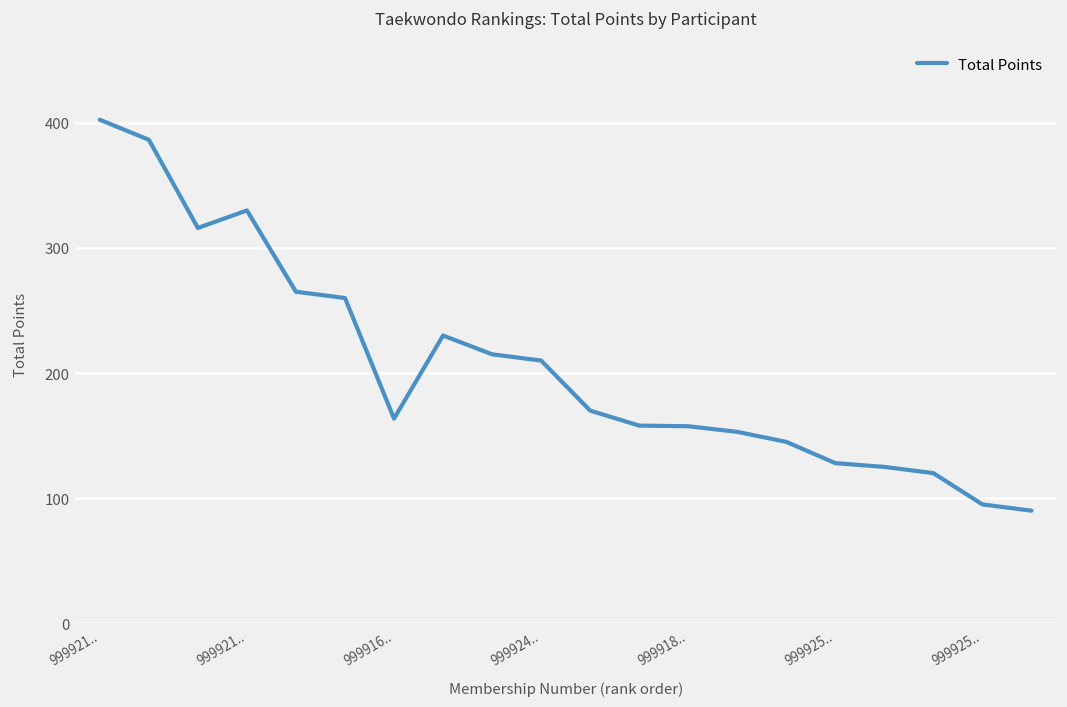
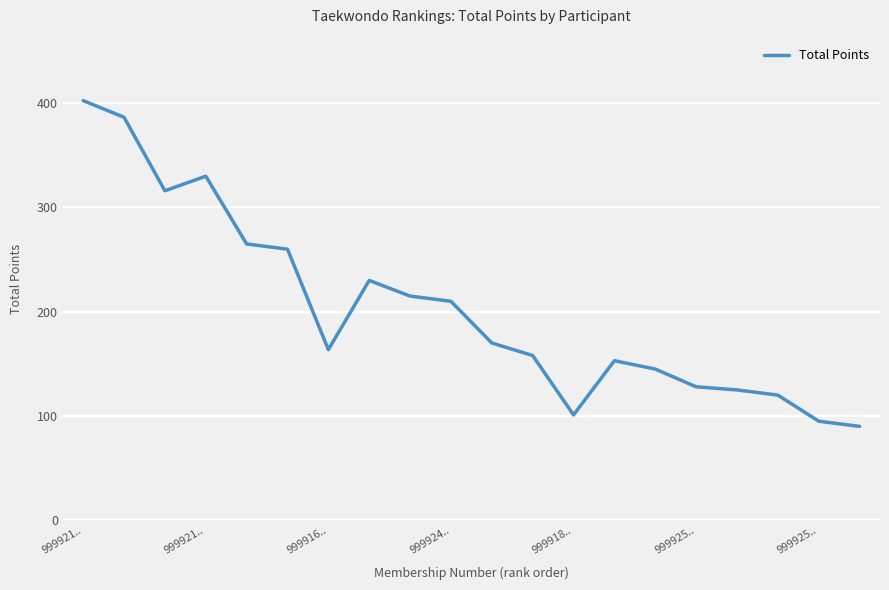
  {
    "999916..": 164,
    "999924..": 210,
-   "999918..": 158
+   "999918..": 101
  }
